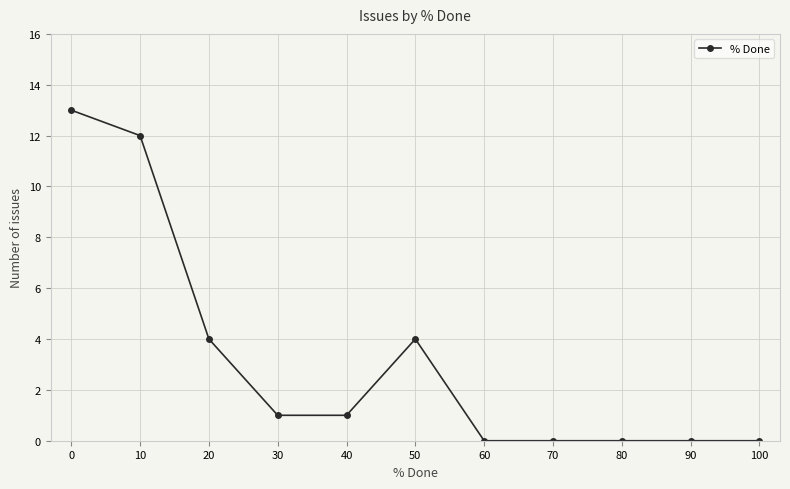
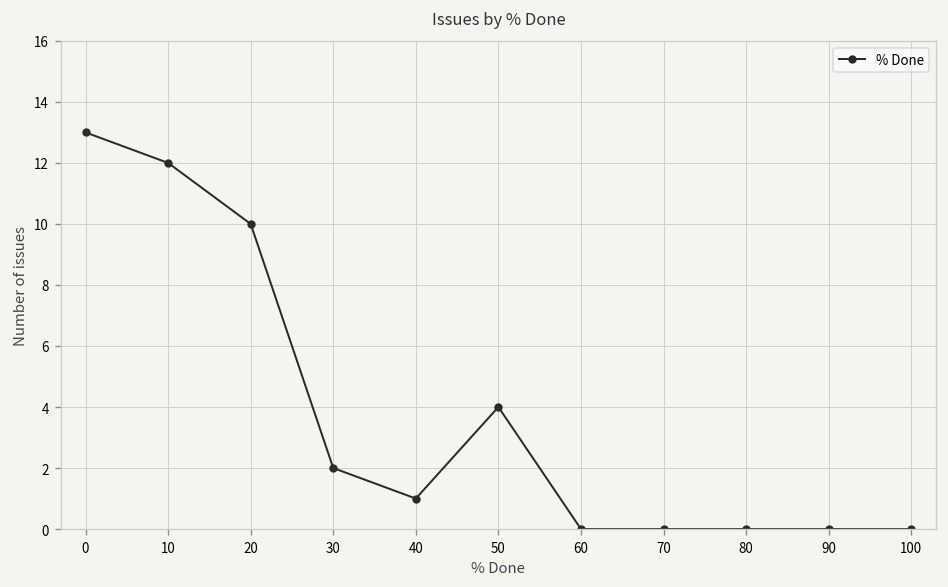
  {
    "0": 13,
    "10": 12,
-   "20": 4,
-   "30": 1,
+   "20": 10,
+   "30": 2,
    "40": 1,
    "50": 4,
    "60": 0,
    "70": 0,
    "80": 0,
    "90": 0,
    "100": 0
  }
